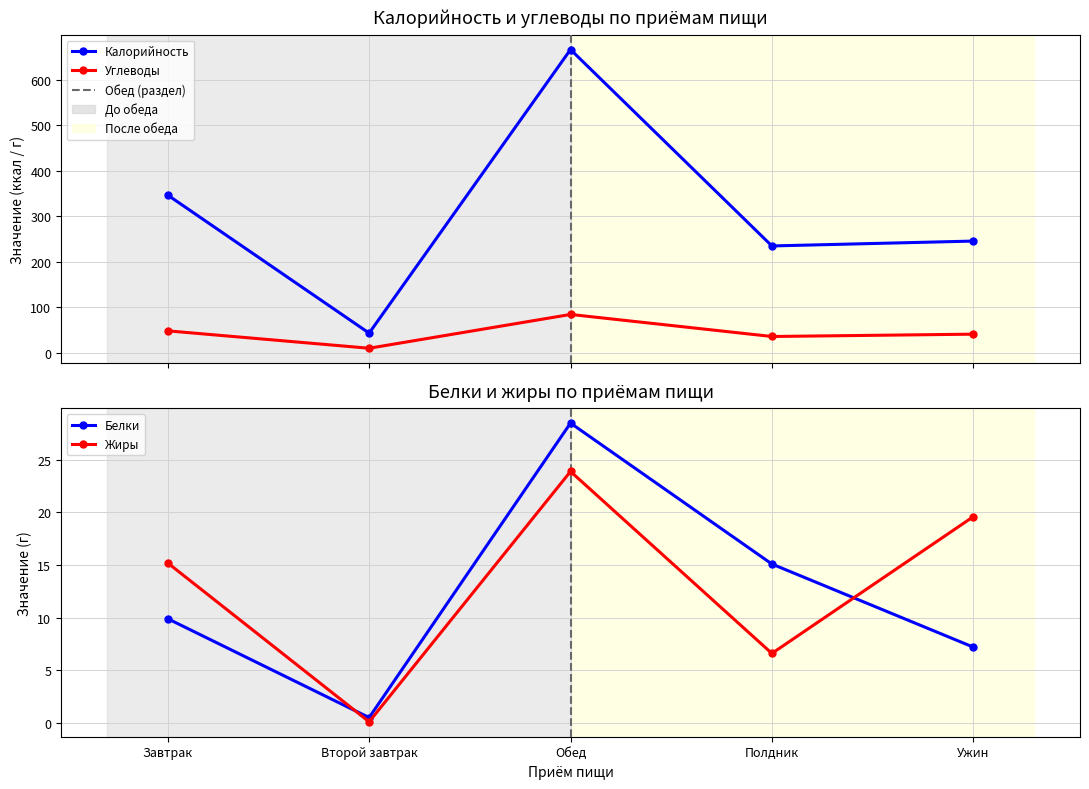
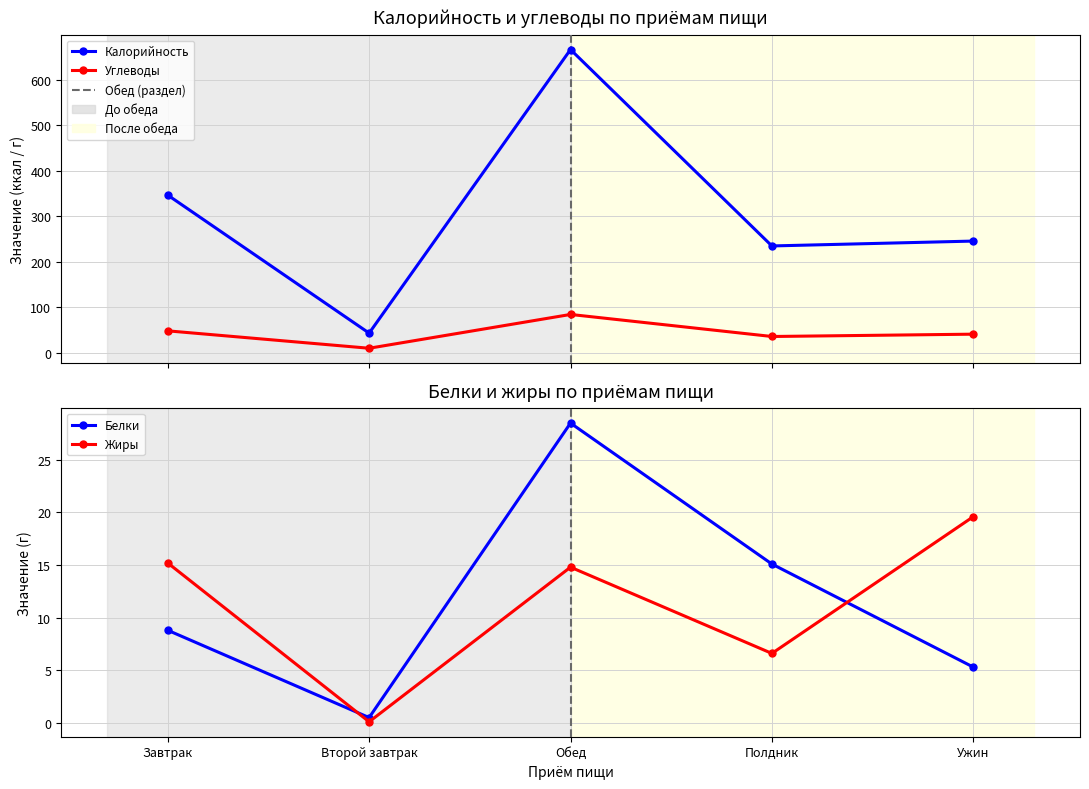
  {
    "Белки и жиры по приёмам пищи": {
      "Белки": {
-       "Завтрак": 9.9,
+       "Завтрак": 8.8,
        "Второй завтрак": 0.5,
        "Обед": 28.5,
        "Полдник": 15.1,
-       "Ужин": 7.2
+       "Ужин": 5.3
      },
      "Жиры": {
        "Завтрак": 15.2,
        "Второй завтрак": 0.1,
-       "Обед": 23.9,
+       "Обед": 14.8,
        "Полдник": 6.6,
        "Ужин": 19.6
      }
    }
  }
